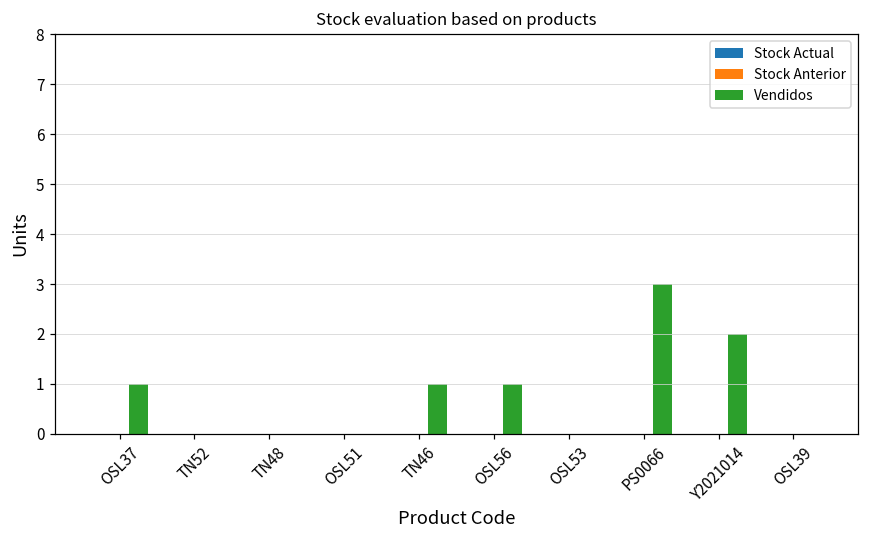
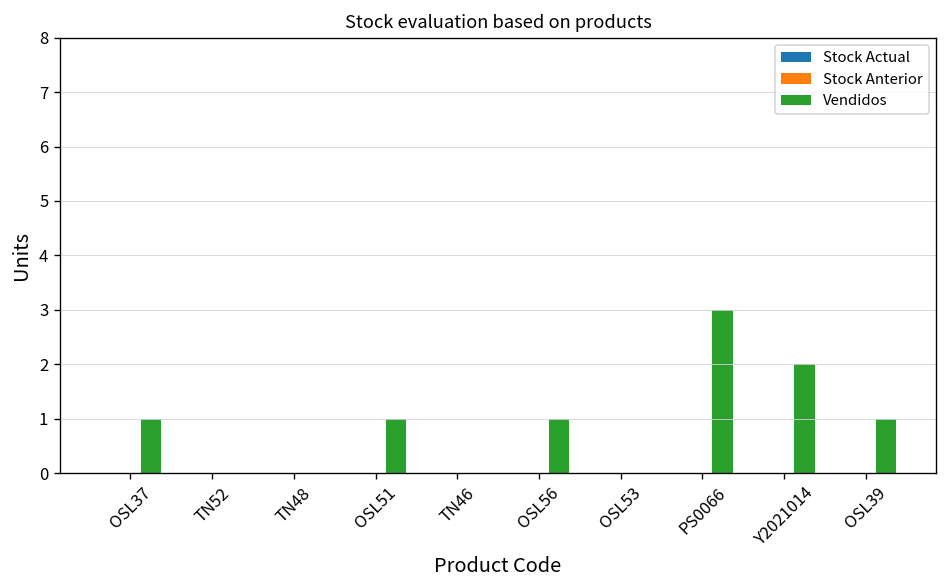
  {
    "Stock Actual": {
      "OSL37": 0,
      "TN52": 0,
      "TN48": 0,
      "OSL51": 0,
      "TN46": 0,
      "OSL56": 0,
      "OSL53": 0,
      "PS0066": 0,
      "Y2021014": 0,
      "OSL39": 0
    },
    "Stock Anterior": {
      "OSL37": 0,
      "TN52": 0,
      "TN48": 0,
      "OSL51": 0,
      "TN46": 0,
      "OSL56": 0,
      "OSL53": 0,
      "PS0066": 0,
      "Y2021014": 0,
      "OSL39": 0
    },
    "Vendidos": {
      "OSL37": 1,
      "TN52": 0,
      "TN48": 0,
-     "OSL51": 0,
-     "TN46": 1,
+     "OSL51": 1,
+     "TN46": 0,
      "OSL56": 1,
      "OSL53": 0,
      "PS0066": 3,
      "Y2021014": 2,
-     "OSL39": 0
+     "OSL39": 1
    }
  }
